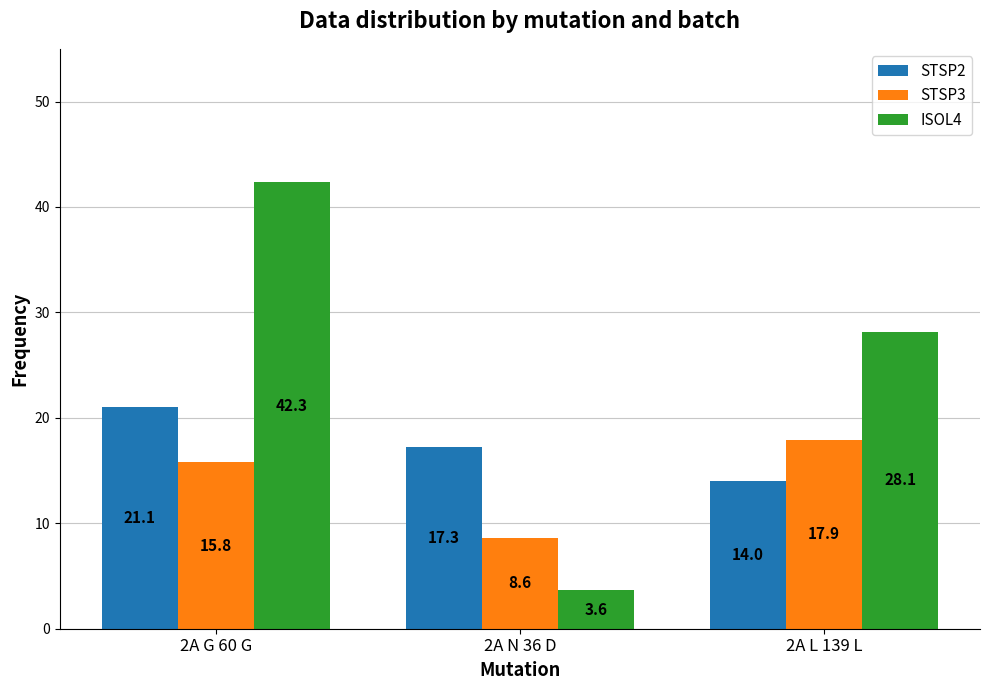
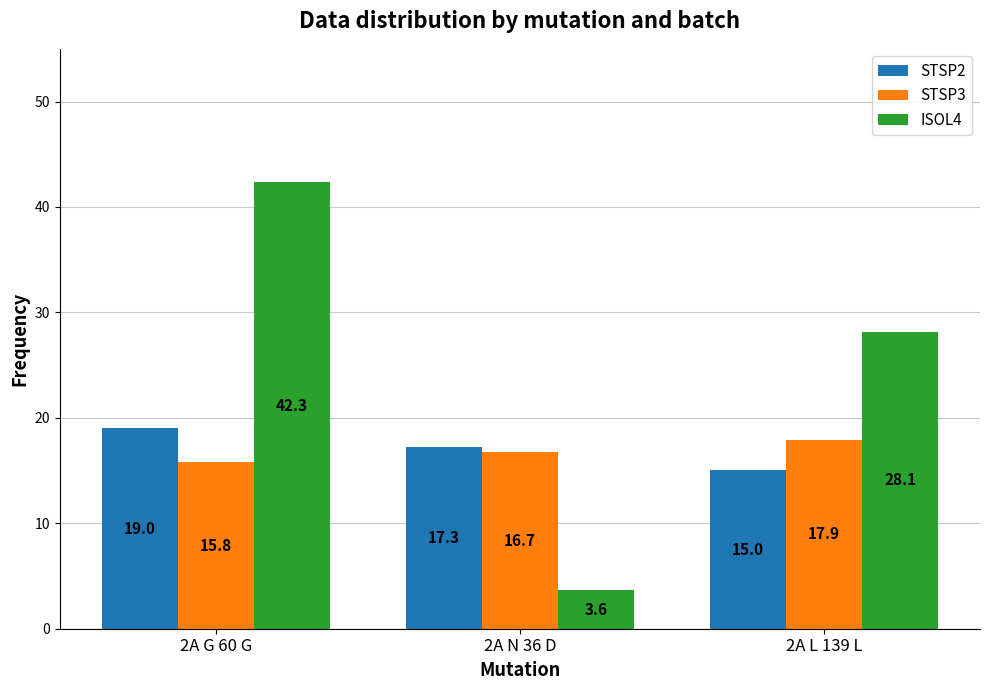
  {
    "STSP2": {
-     "2A G 60 G": 21.1,
+     "2A G 60 G": 19.0,
      "2A N 36 D": 17.3,
-     "2A L 139 L": 14.0
+     "2A L 139 L": 15.0
    },
    "STSP3": {
      "2A G 60 G": 15.8,
-     "2A N 36 D": 8.6,
+     "2A N 36 D": 16.7,
      "2A L 139 L": 17.9
    },
    "ISOL4": {
      "2A G 60 G": 42.3,
      "2A N 36 D": 3.6,
      "2A L 139 L": 28.1
    }
  }
